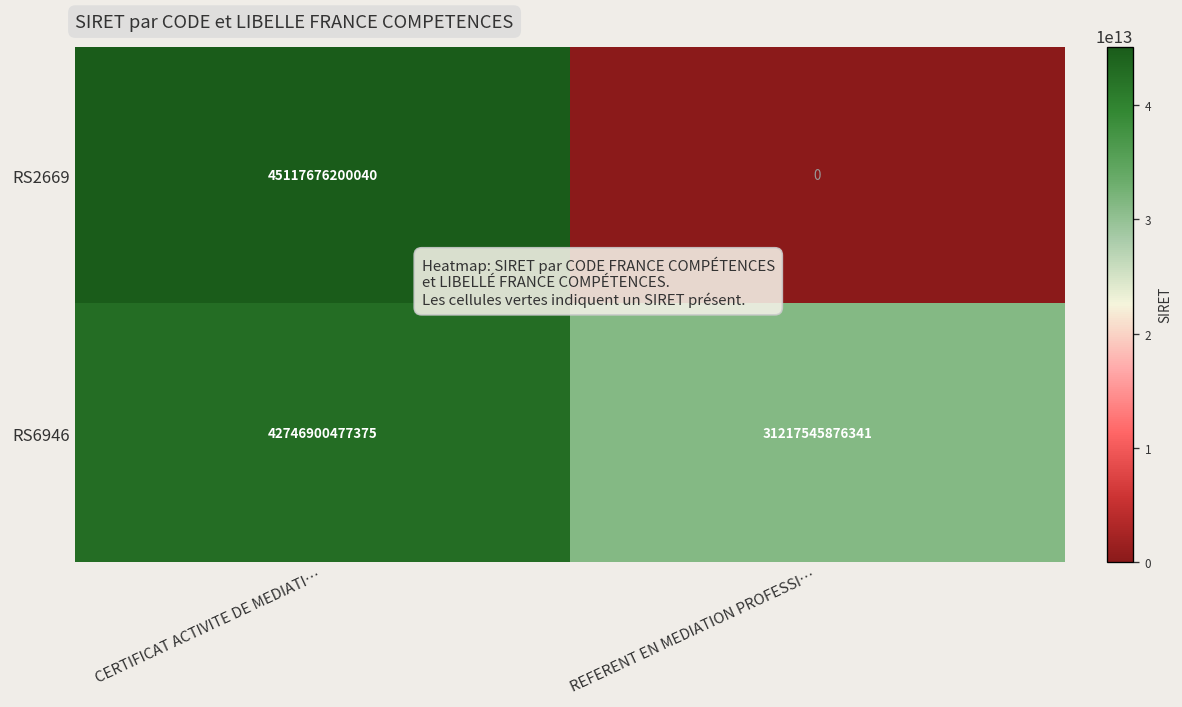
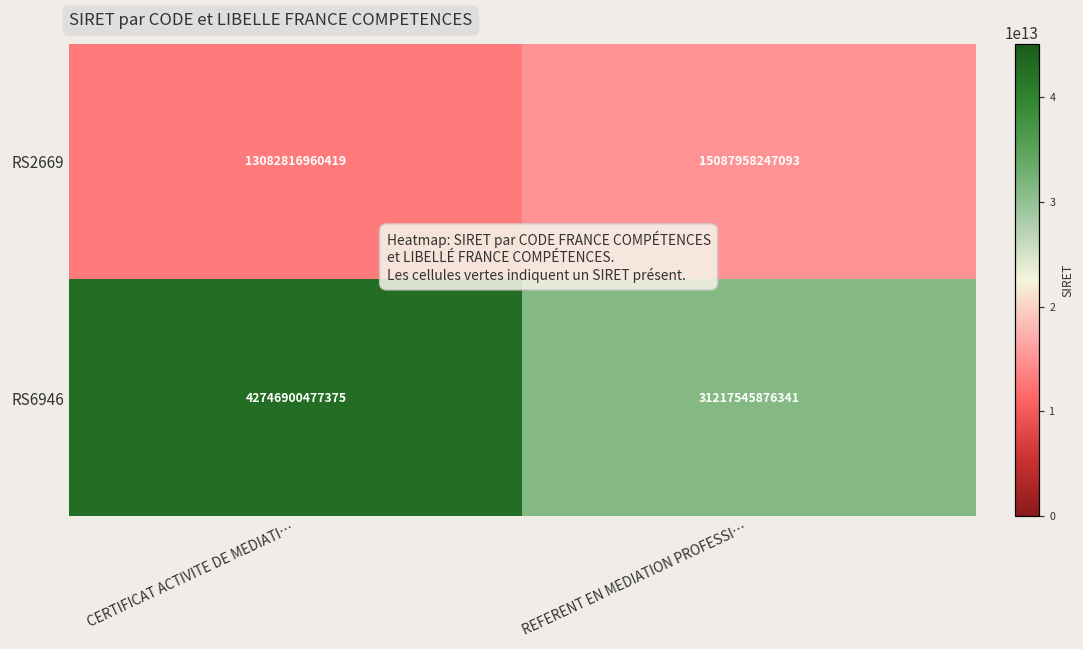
  {
    "RS2669": {
-     "CERTIFICAT ACTIVITE DE MEDIATI…": 45117676200040,
-     "REFERENT EN MEDIATION PROFESSI…": 0
+     "CERTIFICAT ACTIVITE DE MEDIATI…": 13082816960419,
+     "REFERENT EN MEDIATION PROFESSI…": 15087958247093
    },
    "RS6946": {
      "CERTIFICAT ACTIVITE DE MEDIATI…": 42746900477375,
      "REFERENT EN MEDIATION PROFESSI…": 31217545876341
    }
  }
